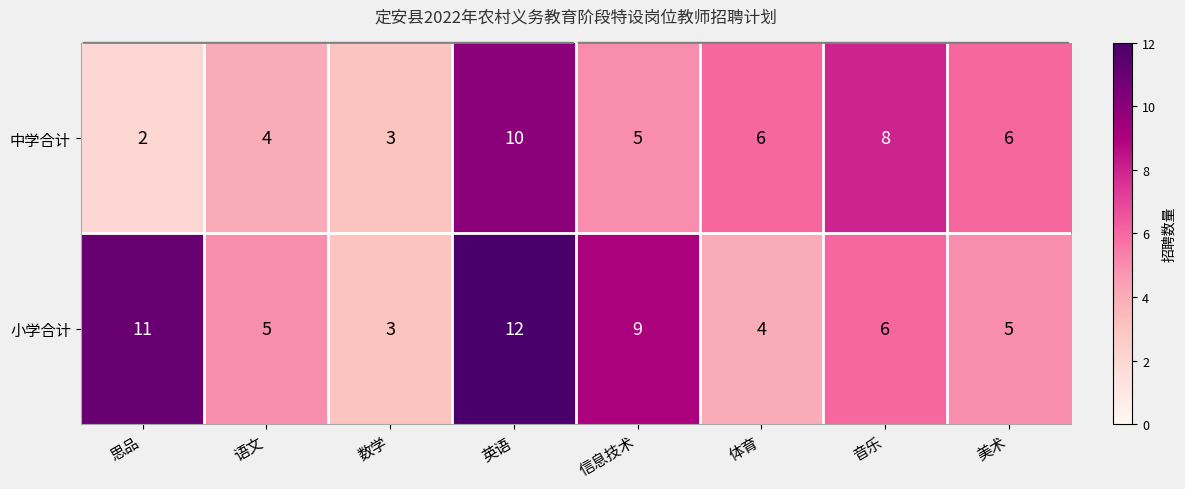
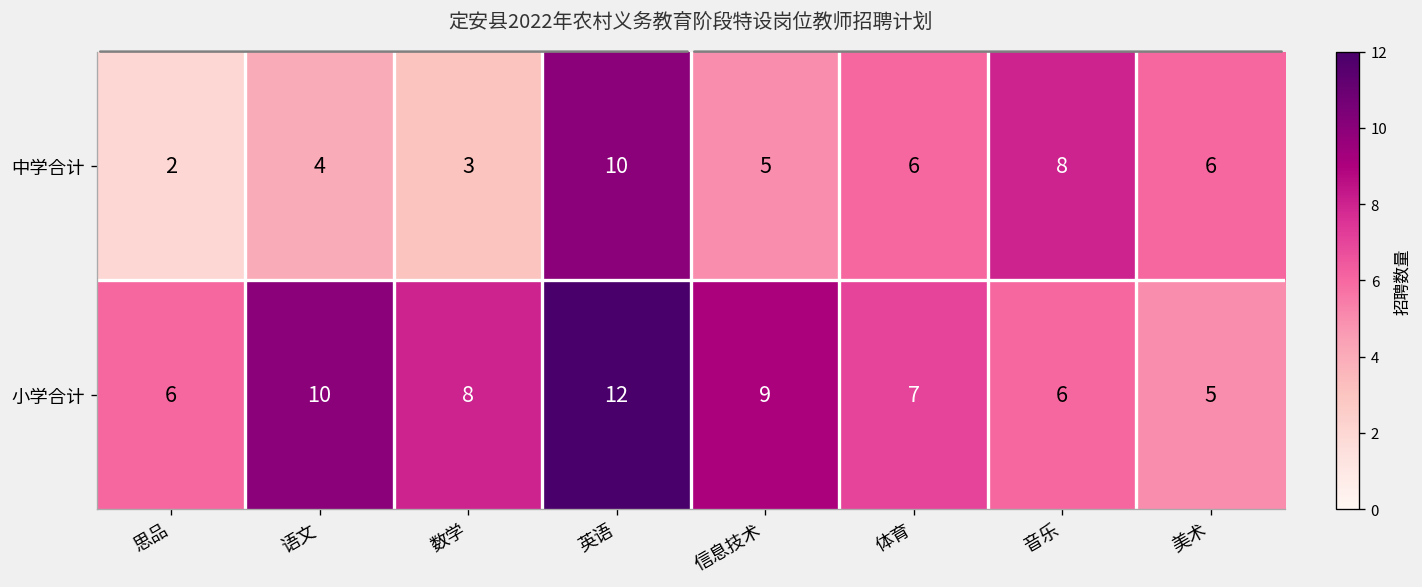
  {
    "中学合计": {
      "思品": 2,
      "语文": 4,
      "数学": 3,
      "英语": 10,
      "信息技术": 5,
      "体育": 6,
      "音乐": 8,
      "美术": 6
    },
    "小学合计": {
-     "思品": 11,
-     "语文": 5,
-     "数学": 3,
+     "思品": 6,
+     "语文": 10,
+     "数学": 8,
      "英语": 12,
      "信息技术": 9,
-     "体育": 4,
+     "体育": 7,
      "音乐": 6,
      "美术": 5
    }
  }
